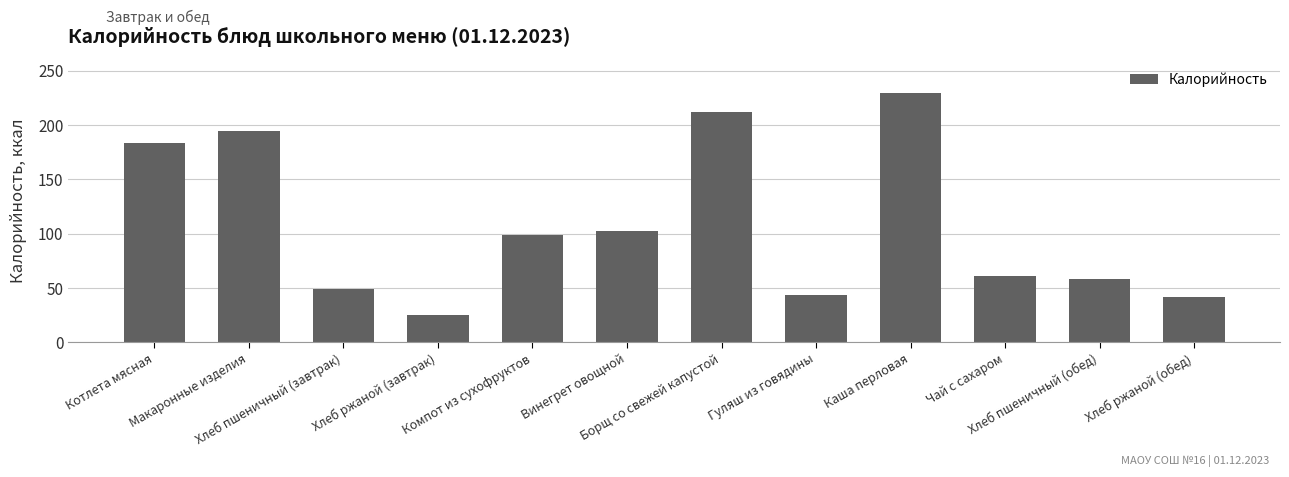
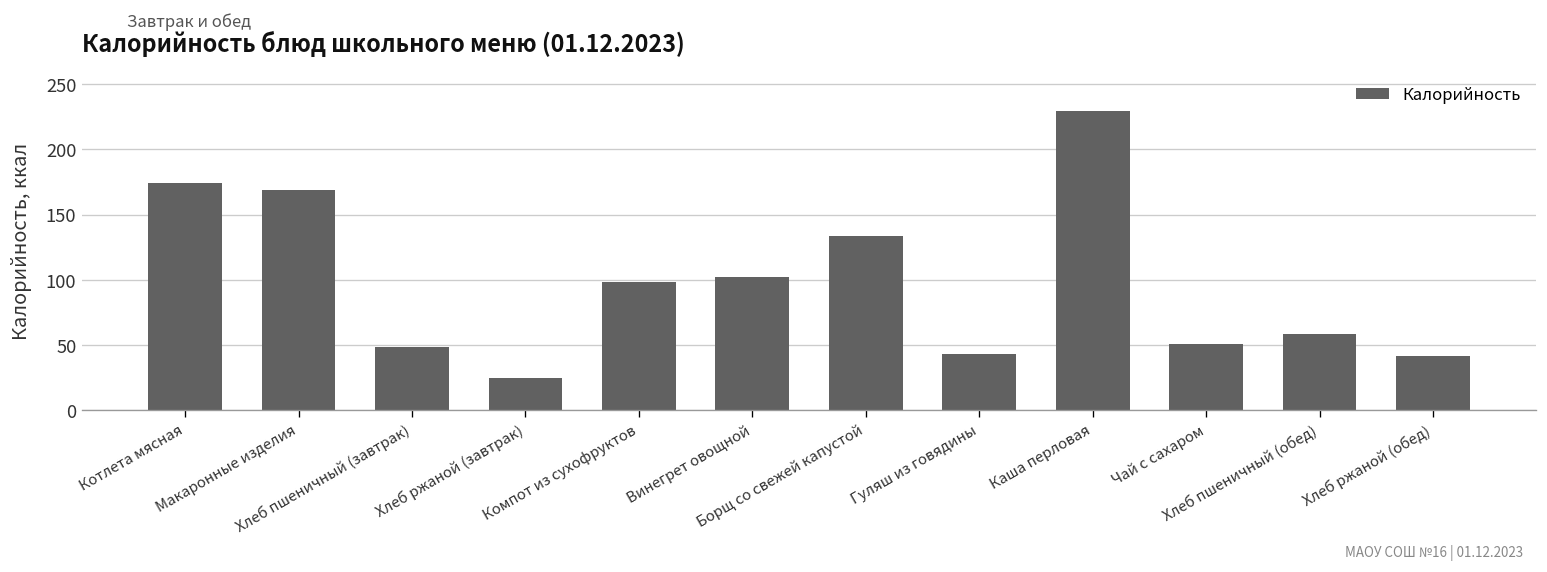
  {
-   "Котлета мясная": 183,
-   "Макаронные изделия": 195,
+   "Котлета мясная": 174,
+   "Макаронные изделия": 169,
    "Хлеб пшеничный (завтрак)": 49,
    "Хлеб ржаной (завтрак)": 25,
    "Компот из сухофруктов": 98,
    "Винегрет овощной": 103,
-   "Борщ со свежей капустой": 212,
+   "Борщ со свежей капустой": 134,
    "Гуляш из говядины": 43,
    "Каша перловая": 230,
-   "Чай с сахаром": 61,
+   "Чай с сахаром": 51,
    "Хлеб пшеничный (обед)": 58,
    "Хлеб ржаной (обед)": 41
  }
